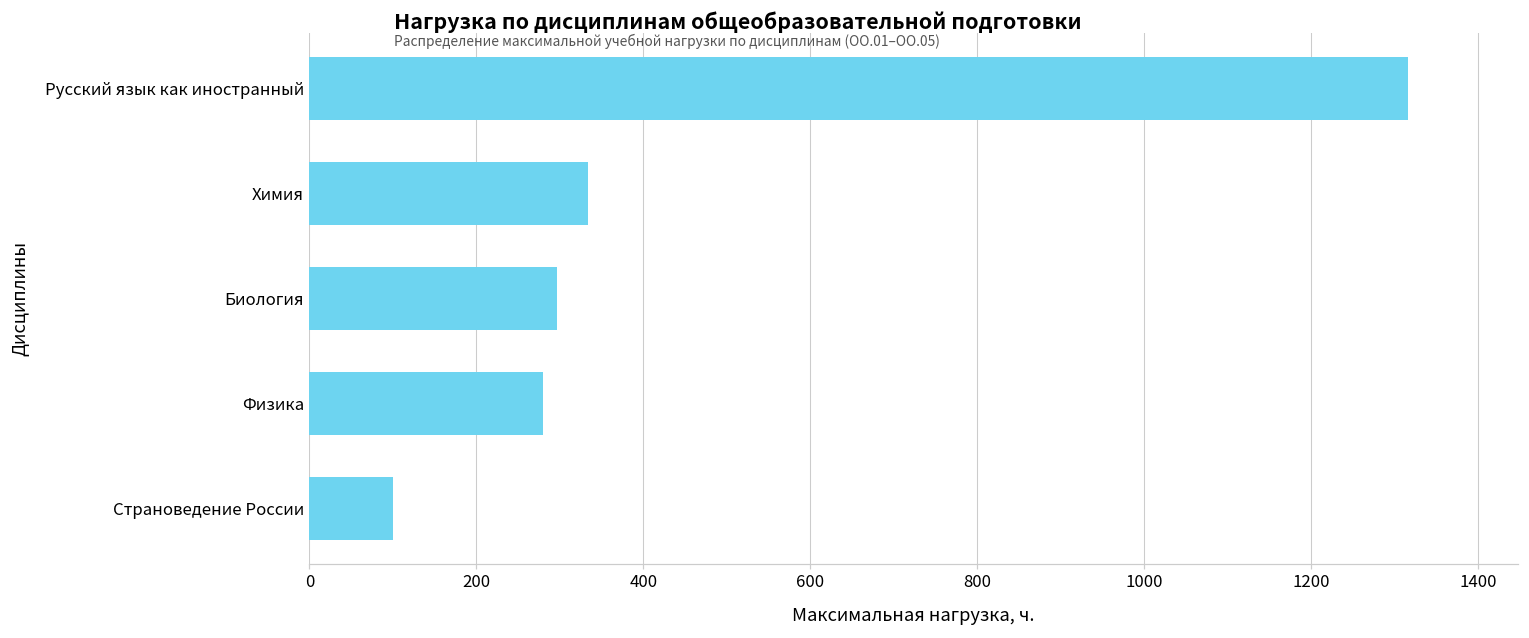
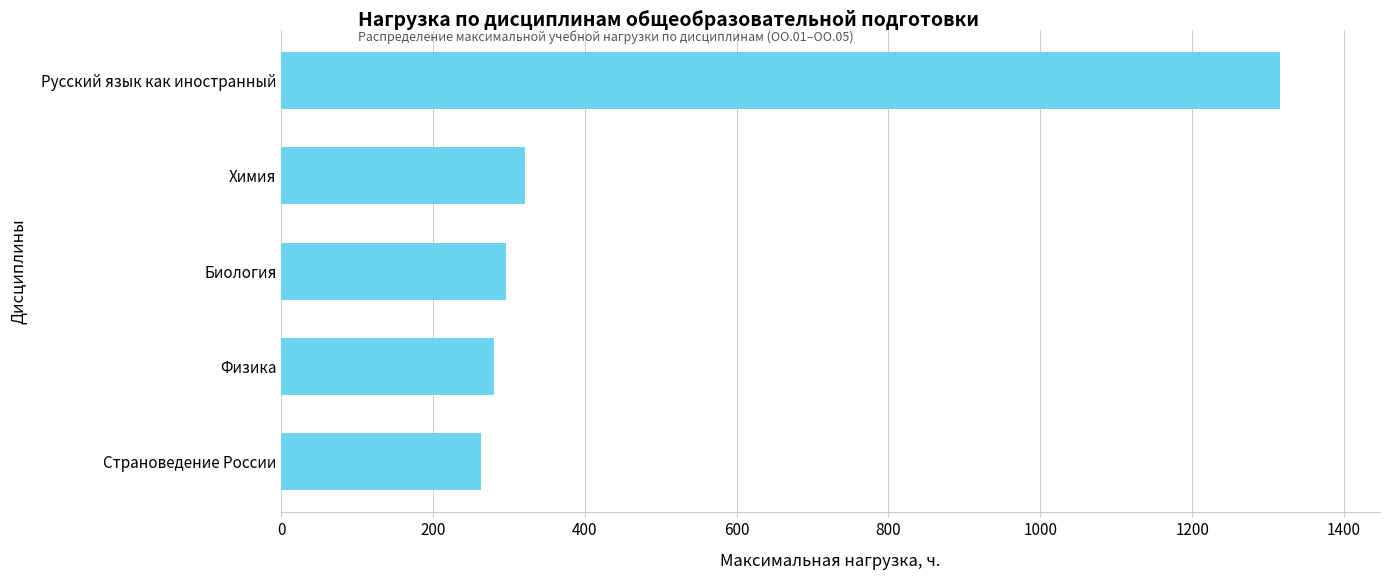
  {
    "Русский язык как иностранный": 1320,
-   "Химия": 330,
+   "Химия": 320,
    "Биология": 300,
    "Физика": 280,
-   "Страноведение России": 100
+   "Страноведение России": 260
  }
